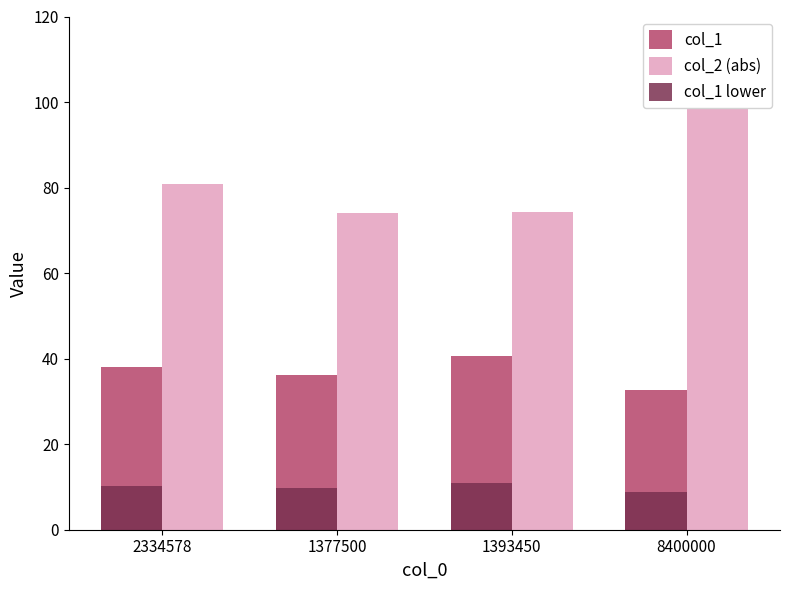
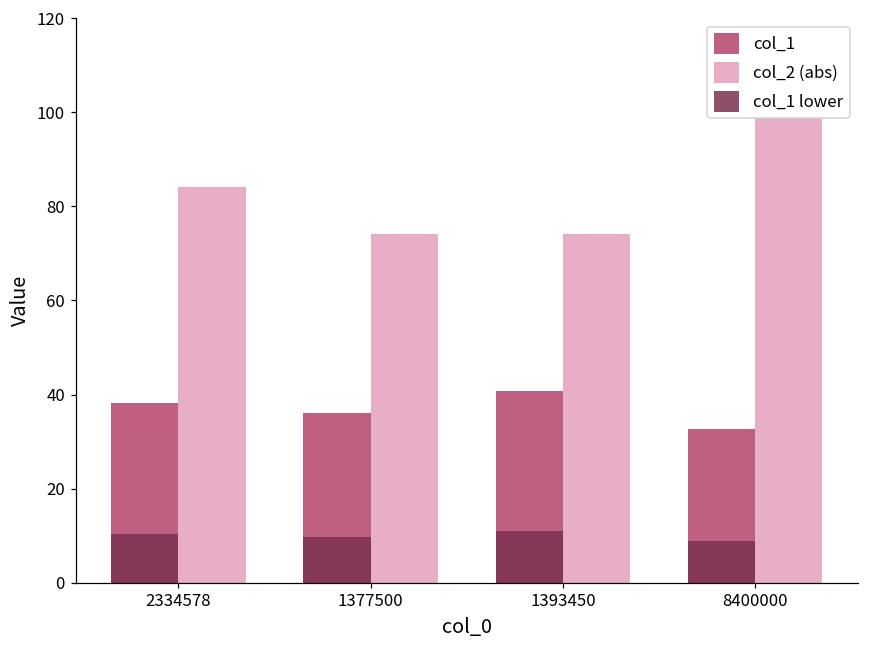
  {
    "col_1": {
      "2334578": 38,
      "1377500": 36,
      "1393450": 41,
      "8400000": 33
    },
    "col_2 (abs)": {
-     "2334578": 81,
+     "2334578": 84,
      "1377500": 74,
      "1393450": 74
    }
  }
